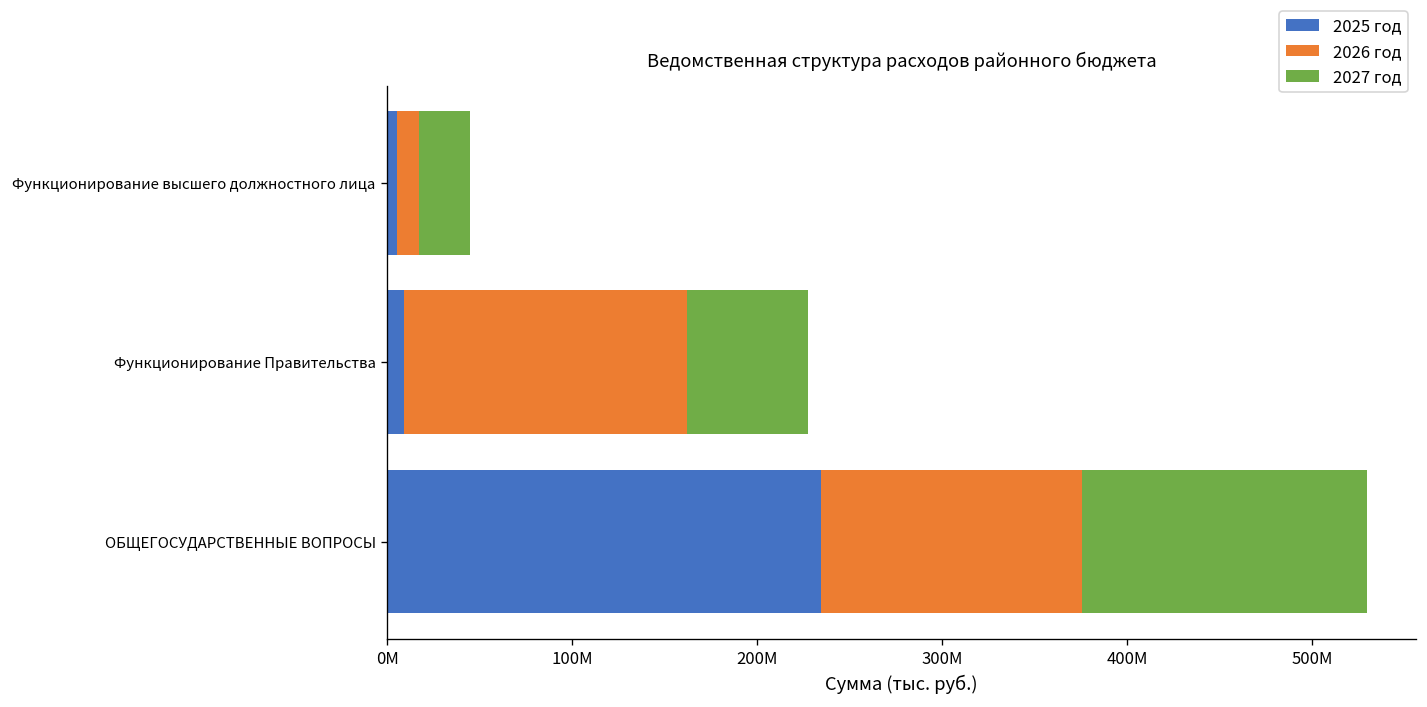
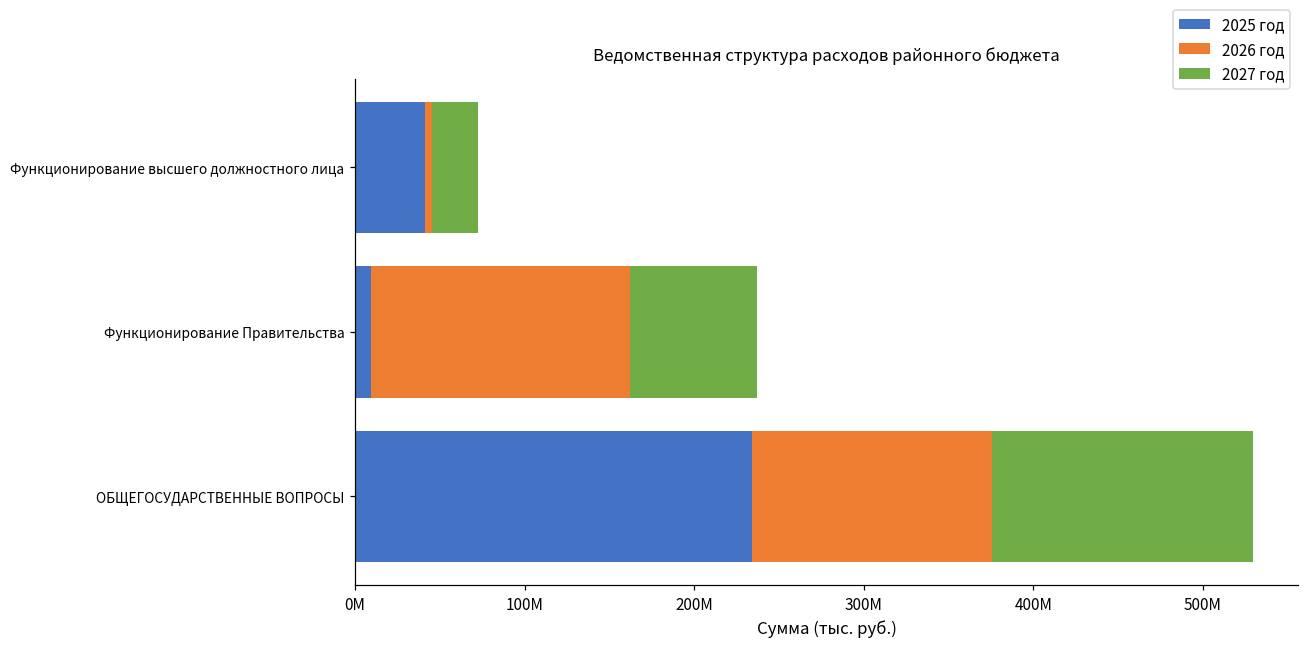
  {
    "2025 год": {
-     "Функционирование высшего должностного лица": 5000000,
+     "Функционирование высшего должностного лица": 41000000,
      "Функционирование Правительства": 9000000,
      "ОБЩЕГОСУДАРСТВЕННЫЕ ВОПРОСЫ": 234000000
    },
    "2026 год": {
-     "Функционирование высшего должностного лица": 12000000,
+     "Функционирование высшего должностного лица": 4000000,
      "Функционирование Правительства": 153000000,
      "ОБЩЕГОСУДАРСТВЕННЫЕ ВОПРОСЫ": 141000000
    },
    "2027 год": {
      "Функционирование высшего должностного лица": 28000000,
-     "Функционирование Правительства": 65000000,
+     "Функционирование Правительства": 75000000,
      "ОБЩЕГОСУДАРСТВЕННЫЕ ВОПРОСЫ": 154000000
    }
  }
